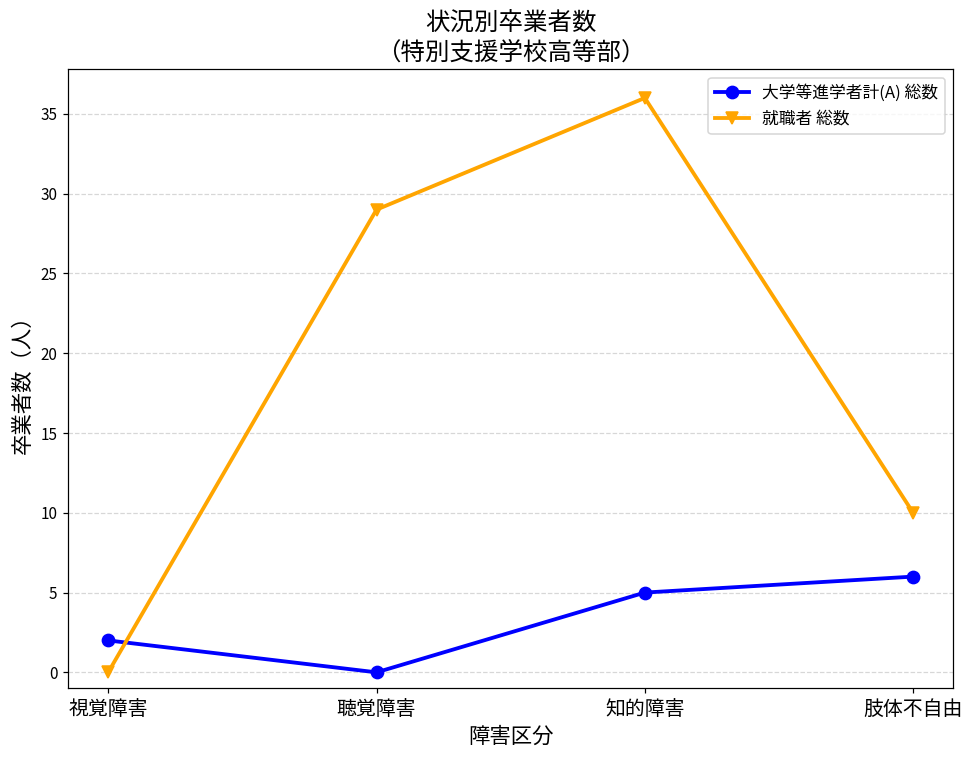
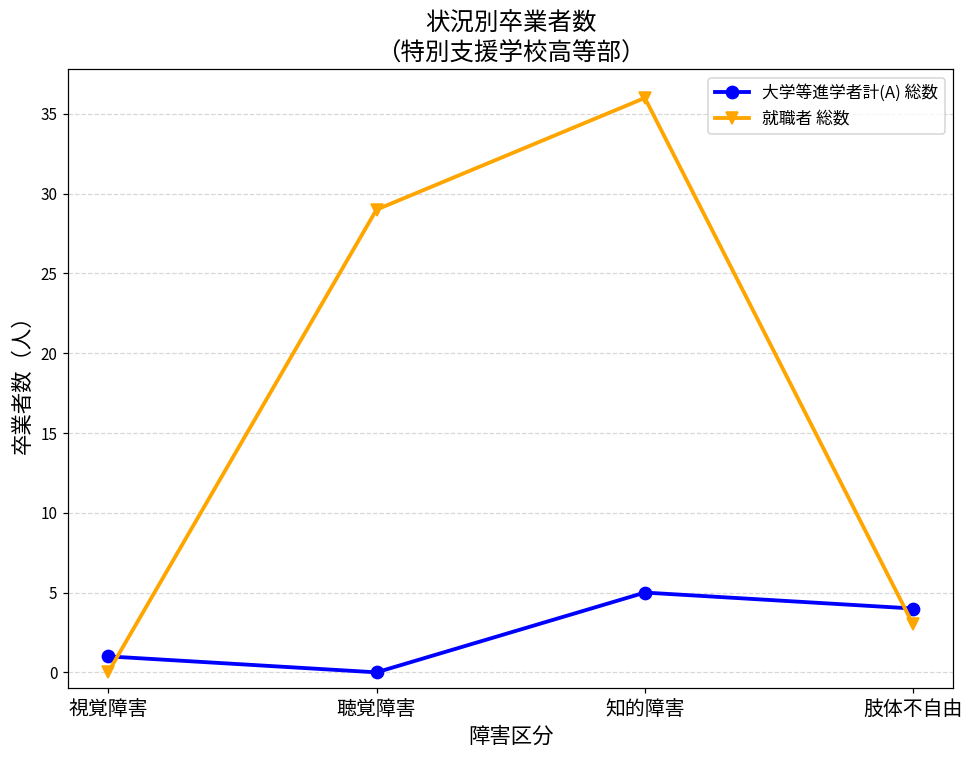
  {
    "大学等進学者計(A) 総数": {
-     "視覚障害": 2,
+     "視覚障害": 1,
      "聴覚障害": 0,
      "知的障害": 5,
-     "肢体不自由": 6
+     "肢体不自由": 4
    },
    "就職者 総数": {
      "視覚障害": 0,
      "聴覚障害": 29,
      "知的障害": 36,
-     "肢体不自由": 10
+     "肢体不自由": 3
    }
  }
